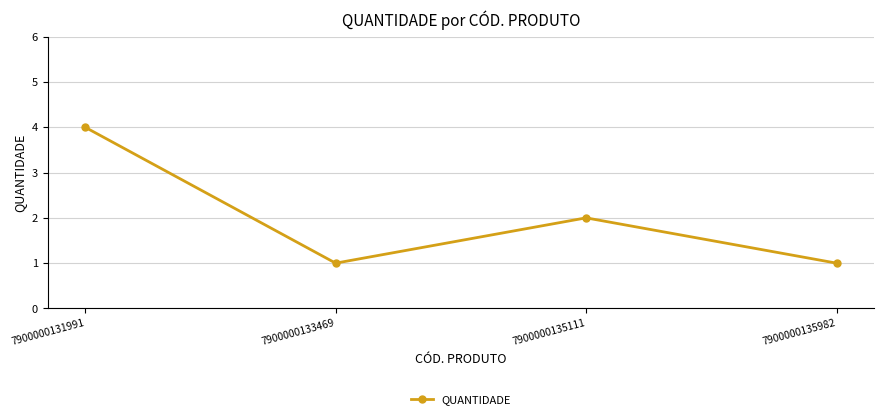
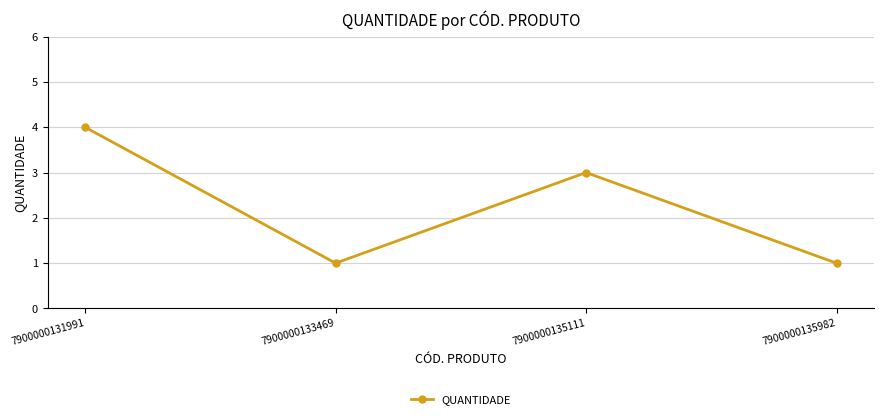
  {
    "7900000131991": 4,
    "7900000133469": 1,
-   "7900000135111": 2,
+   "7900000135111": 3,
    "7900000135982": 1
  }
